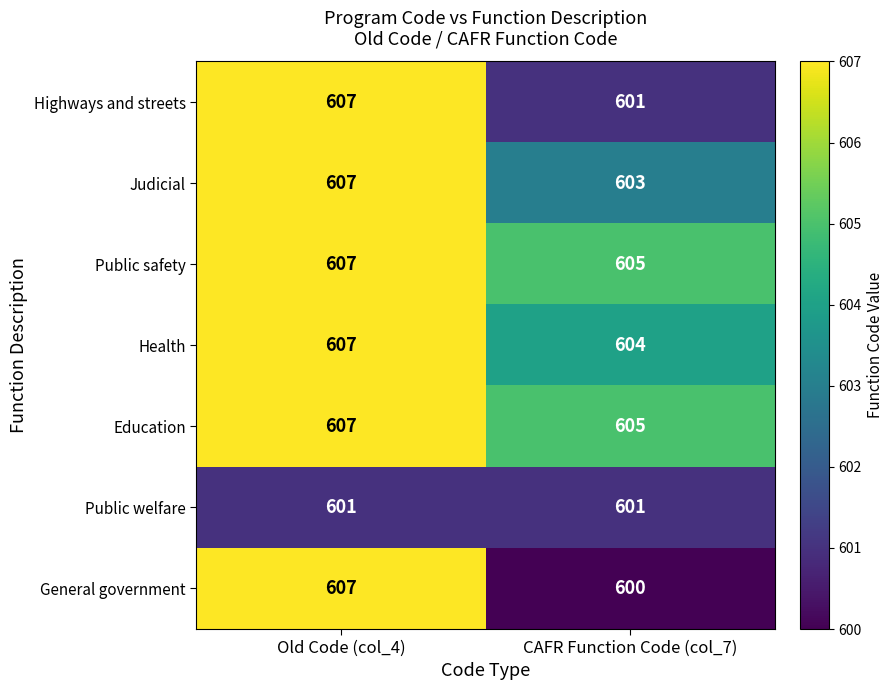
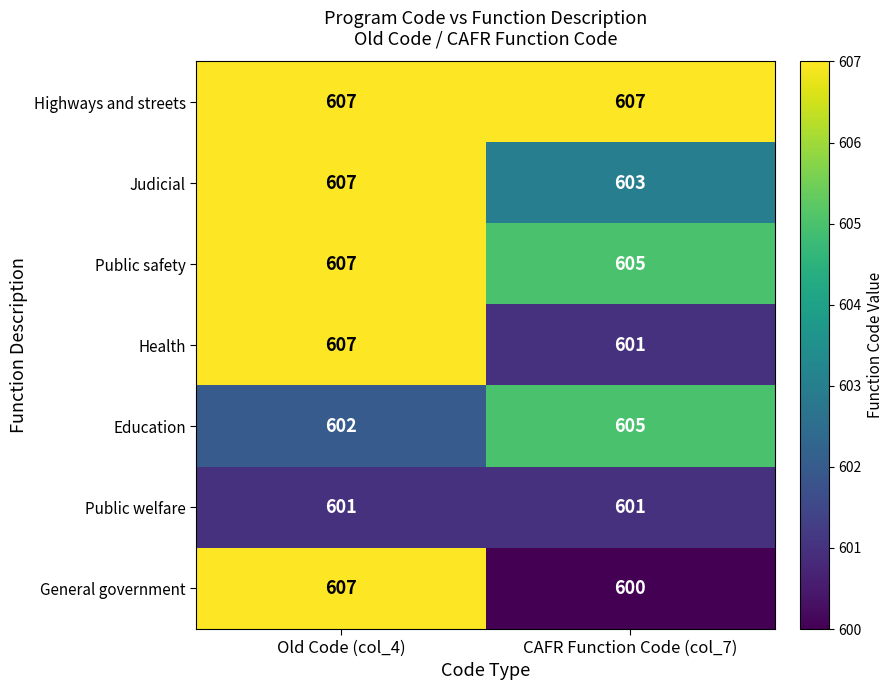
  {
    "Highways and streets": {
      "Old Code (col_4)": 607,
-     "CAFR Function Code (col_7)": 601
+     "CAFR Function Code (col_7)": 607
    },
    "Judicial": {
      "Old Code (col_4)": 607,
      "CAFR Function Code (col_7)": 603
    },
    "Public safety": {
      "Old Code (col_4)": 607,
      "CAFR Function Code (col_7)": 605
    },
    "Health": {
      "Old Code (col_4)": 607,
-     "CAFR Function Code (col_7)": 604
+     "CAFR Function Code (col_7)": 601
    },
    "Education": {
-     "Old Code (col_4)": 607,
+     "Old Code (col_4)": 602,
      "CAFR Function Code (col_7)": 605
    },
    "Public welfare": {
      "Old Code (col_4)": 601,
      "CAFR Function Code (col_7)": 601
    },
    "General government": {
      "Old Code (col_4)": 607,
      "CAFR Function Code (col_7)": 600
    }
  }
